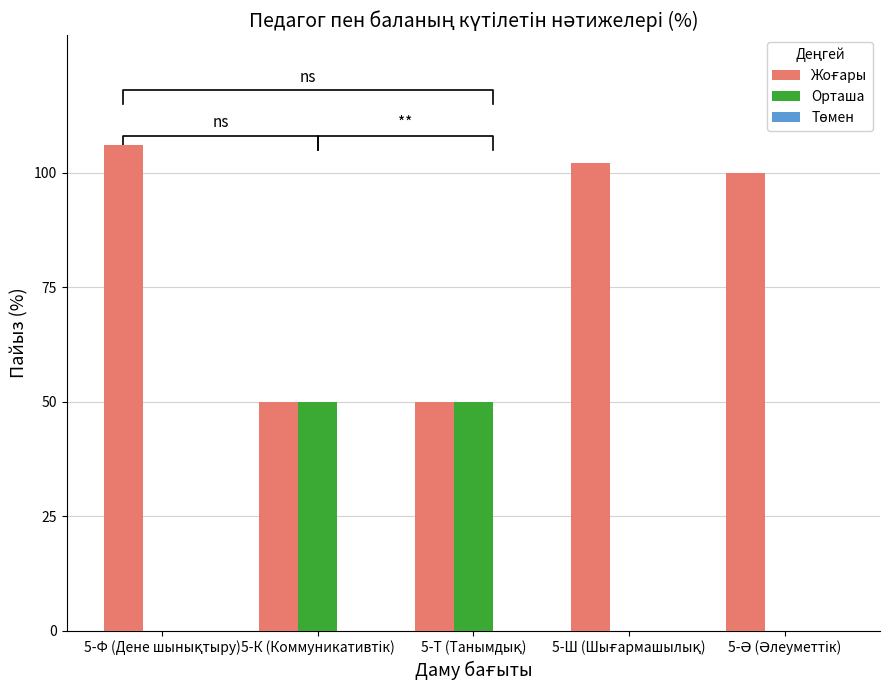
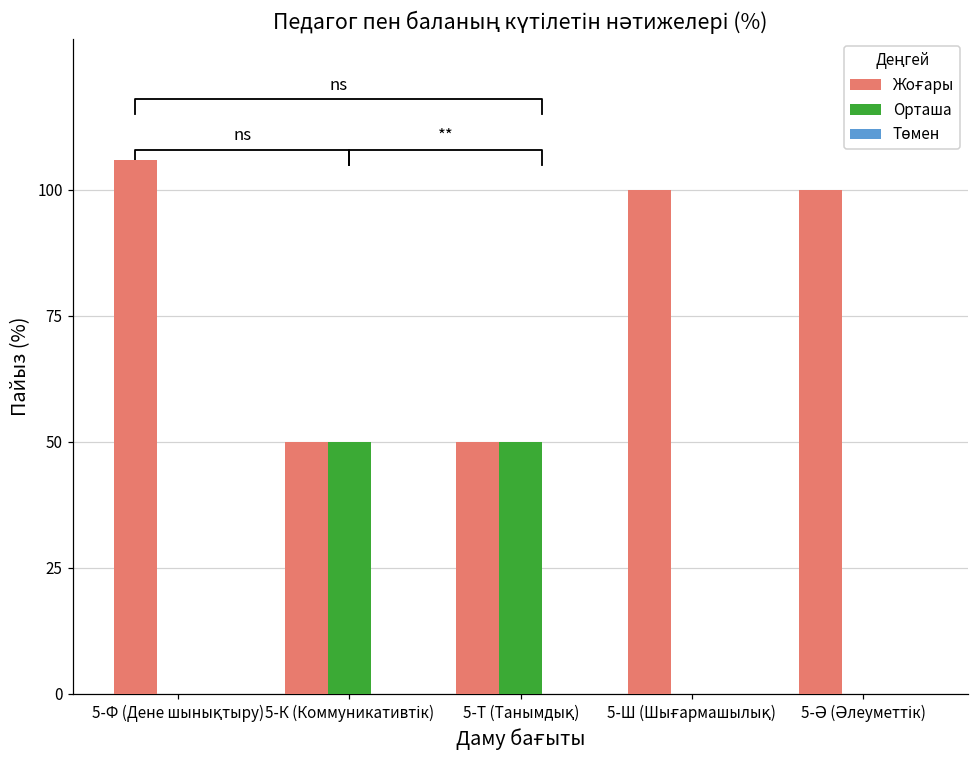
  {
    "Жоғары": {
      "5-Ф (Дене шынықтыру)": 106,
      "5-К (Коммуникативтік)": 50,
      "5-Т (Танымдық)": 50,
-     "5-Ш (Шығармашылық)": 102,
+     "5-Ш (Шығармашылық)": 100,
      "5-Ә (Әлеуметтік)": 100
    },
    "Орташа": {
      "5-Ф (Дене шынықтыру)": 0,
      "5-К (Коммуникативтік)": 50,
      "5-Т (Танымдық)": 50,
      "5-Ш (Шығармашылық)": 0,
      "5-Ә (Әлеуметтік)": 0
    },
    "Төмен": {
      "5-Ф (Дене шынықтыру)": 0,
      "5-К (Коммуникативтік)": 0,
      "5-Т (Танымдық)": 0,
      "5-Ш (Шығармашылық)": 0,
      "5-Ә (Әлеуметтік)": 0
    }
  }
